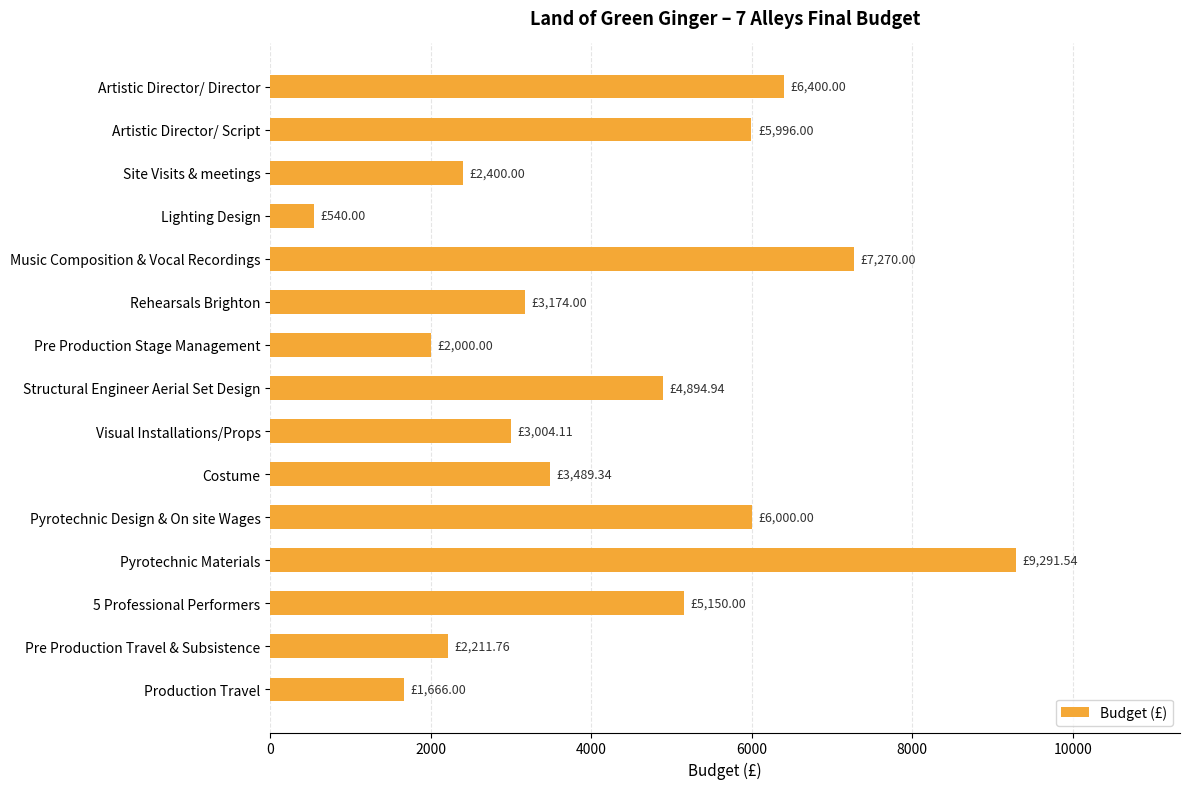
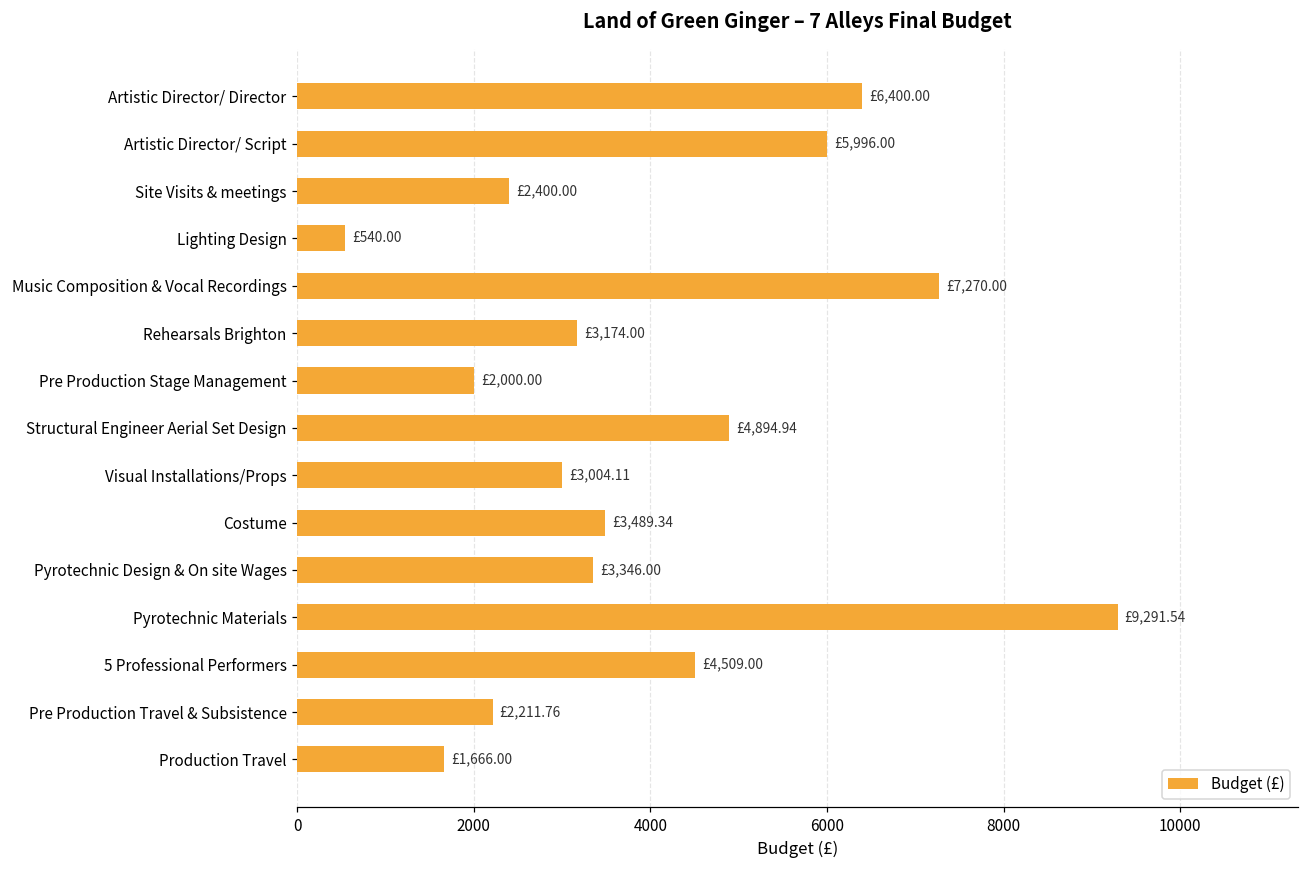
  {
    "Artistic Director/ Director": "£6,400.00",
    "Artistic Director/ Script": "£5,996.00",
    "Site Visits & meetings": "£2,400.00",
    "Lighting Design": "£540.00",
    "Music Composition & Vocal Recordings": "£7,270.00",
    "Rehearsals Brighton": "£3,174.00",
    "Pre Production Stage Management": "£2,000.00",
    "Structural Engineer Aerial Set Design": "£4,894.94",
    "Visual Installations/Props": "£3,004.11",
    "Costume": "£3,489.34",
-   "Pyrotechnic Design & On site Wages": "£6,000.00",
+   "Pyrotechnic Design & On site Wages": "£3,346.00",
    "Pyrotechnic Materials": "£9,291.54",
-   "5 Professional Performers": "£5,150.00",
+   "5 Professional Performers": "£4,509.00",
    "Pre Production Travel & Subsistence": "£2,211.76",
    "Production Travel": "£1,666.00"
  }
